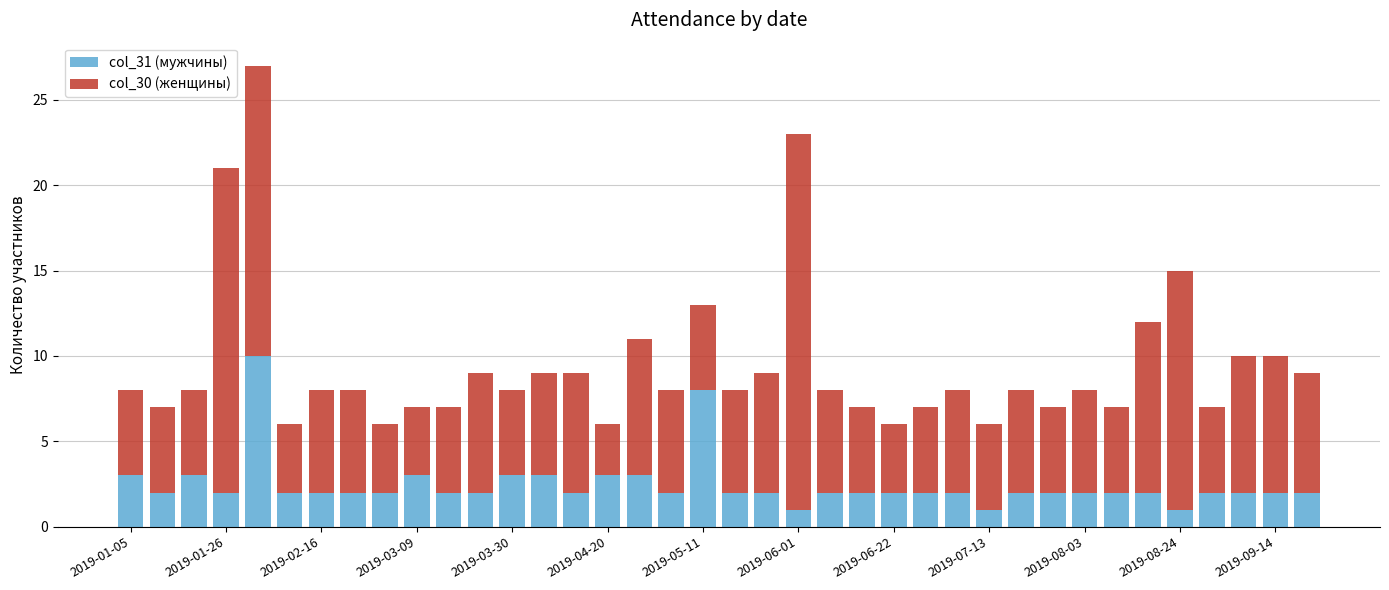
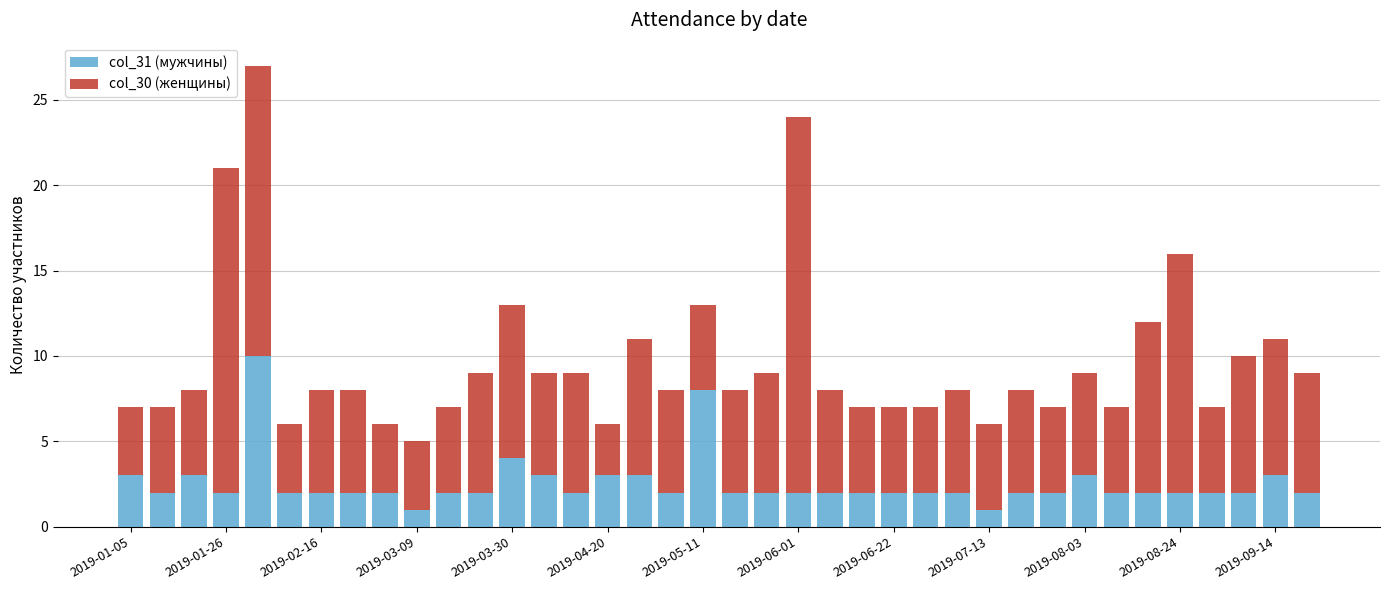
  {
    "col_31 (мужчины)": {
      "2019-01-05": 3,
      "2019-01-26": 2,
      "2019-02-16": 2,
-     "2019-03-09": 3,
-     "2019-03-30": 3,
+     "2019-03-09": 1,
+     "2019-03-30": 4,
      "2019-04-20": 3,
      "2019-05-11": 8,
-     "2019-06-01": 1,
+     "2019-06-01": 2,
      "2019-06-22": 2,
      "2019-07-13": 1,
-     "2019-08-03": 2,
-     "2019-08-24": 1,
-     "2019-09-14": 2
+     "2019-08-03": 3,
+     "2019-08-24": 2,
+     "2019-09-14": 3
    },
    "col_30 (женщины)": {
-     "2019-01-05": 5,
+     "2019-01-05": 4,
      "2019-01-26": 19,
      "2019-02-16": 6,
      "2019-03-09": 4,
-     "2019-03-30": 5,
+     "2019-03-30": 9,
      "2019-04-20": 3,
      "2019-05-11": 5,
      "2019-06-01": 22,
-     "2019-06-22": 4,
+     "2019-06-22": 5,
      "2019-07-13": 5,
      "2019-08-03": 6,
      "2019-08-24": 14,
      "2019-09-14": 8
    }
  }
